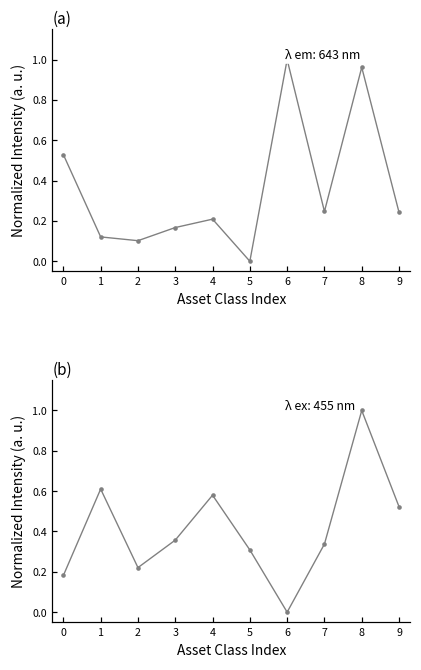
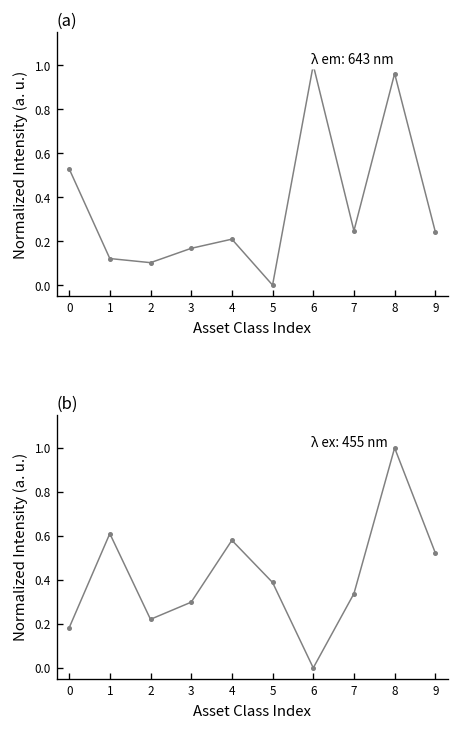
  {
    "(a)": {
      "0": 0.53,
      "1": 0.12,
      "2": 0.10,
      "3": 0.17,
      "4": 0.21,
      "5": 0.00,
      "7": 0.25,
      "8": 0.96,
      "9": 0.24
    },
    "(b)": {
      "0": 0.18,
      "1": 0.61,
      "2": 0.22,
-     "3": 0.36,
+     "3": 0.30,
      "4": 0.58,
-     "5": 0.31,
+     "5": 0.39,
      "6": 0.00,
      "7": 0.34,
      "9": 0.52
    }
  }
